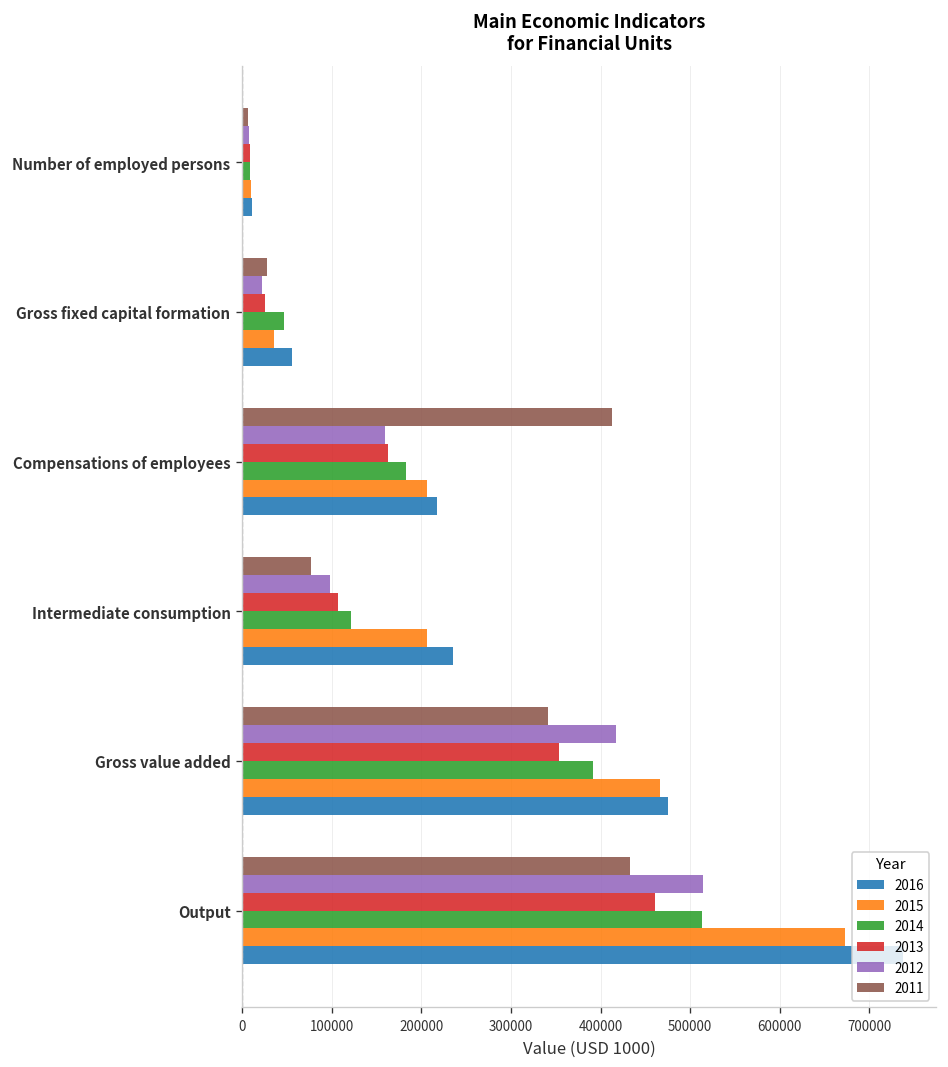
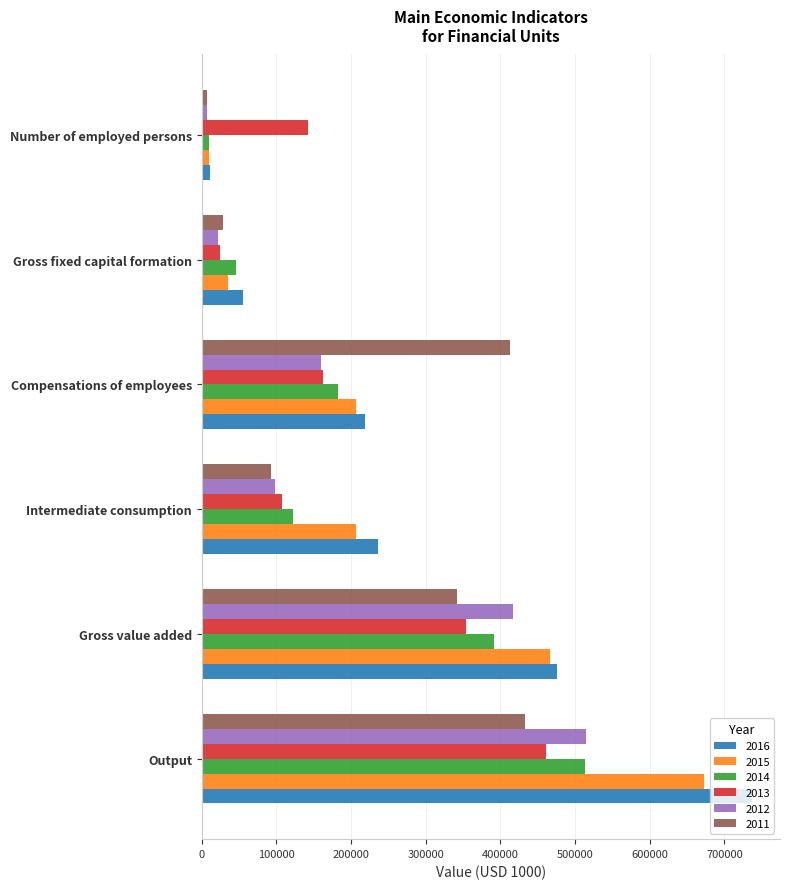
  {
    "2016": {
      "Number of employed persons": 10000,
      "Gross fixed capital formation": 60000,
      "Compensations of employees": 220000,
      "Intermediate consumption": 240000,
      "Gross value added": 480000
    },
    "2015": {
      "Number of employed persons": 10000,
      "Gross fixed capital formation": 40000,
      "Compensations of employees": 210000,
      "Intermediate consumption": 210000,
      "Gross value added": 470000,
      "Output": 670000
    },
    "2014": {
      "Number of employed persons": 10000,
      "Gross fixed capital formation": 50000,
      "Compensations of employees": 180000,
      "Intermediate consumption": 120000,
      "Gross value added": 390000,
      "Output": 510000
    },
    "2013": {
-     "Number of employed persons": 10000,
+     "Number of employed persons": 140000,
      "Gross fixed capital formation": 20000,
      "Compensations of employees": 160000,
      "Intermediate consumption": 110000,
      "Gross value added": 350000,
      "Output": 460000
    },
    "2012": {
      "Number of employed persons": 10000,
      "Gross fixed capital formation": 20000,
      "Compensations of employees": 160000,
      "Intermediate consumption": 100000,
      "Gross value added": 420000,
      "Output": 510000
    },
    "2011": {
      "Number of employed persons": 10000,
      "Gross fixed capital formation": 30000,
      "Compensations of employees": 410000,
-     "Intermediate consumption": 80000,
+     "Intermediate consumption": 90000,
      "Gross value added": 340000,
      "Output": 430000
    }
  }
